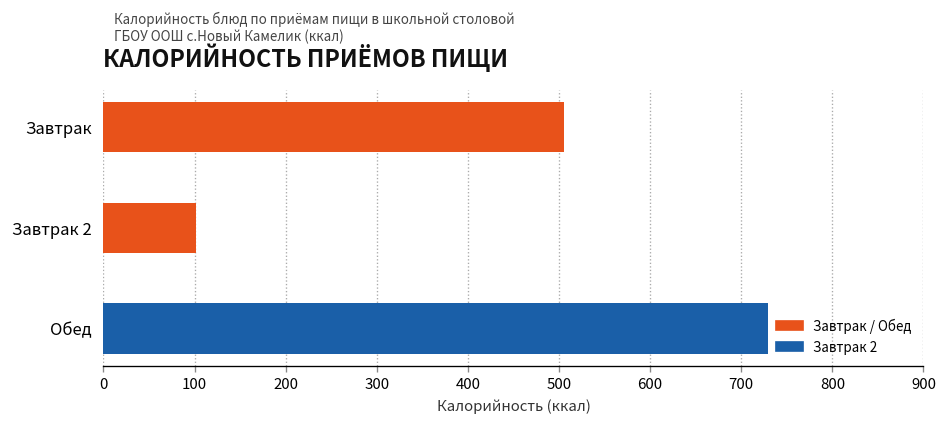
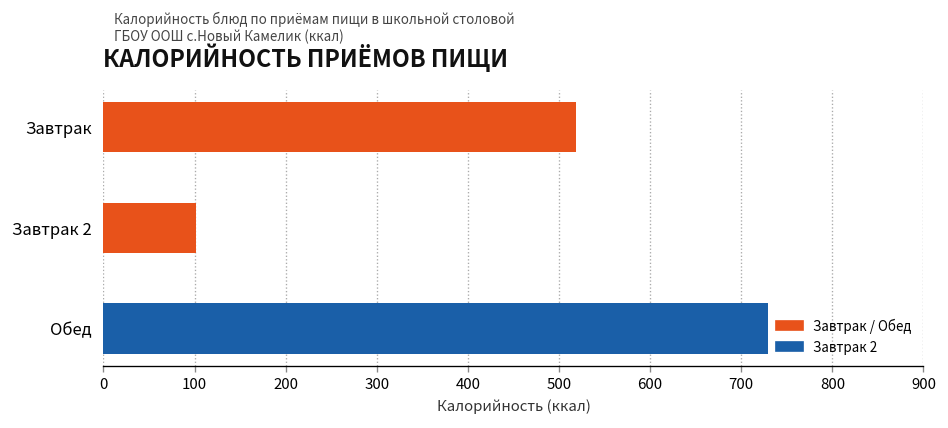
  {
-   "Завтрак": 510,
+   "Завтрак": 520,
    "Завтрак 2": 100,
    "Обед": 730
  }
